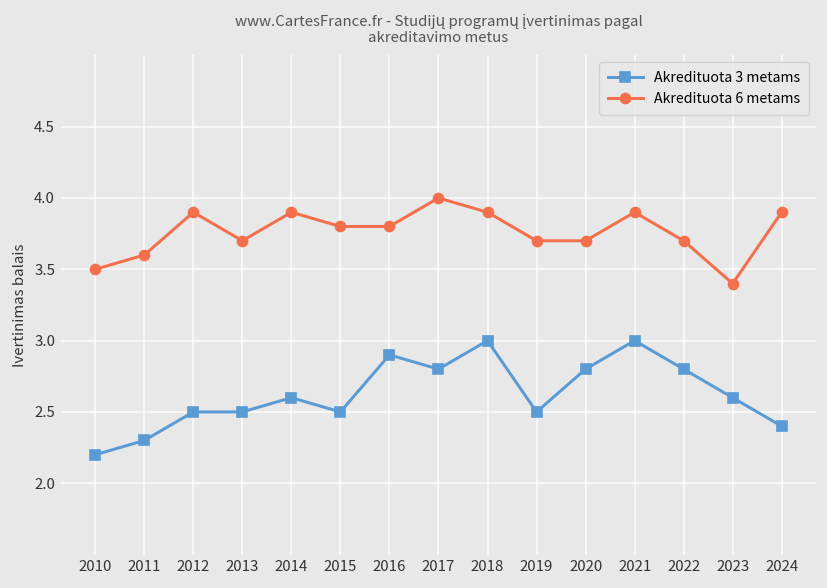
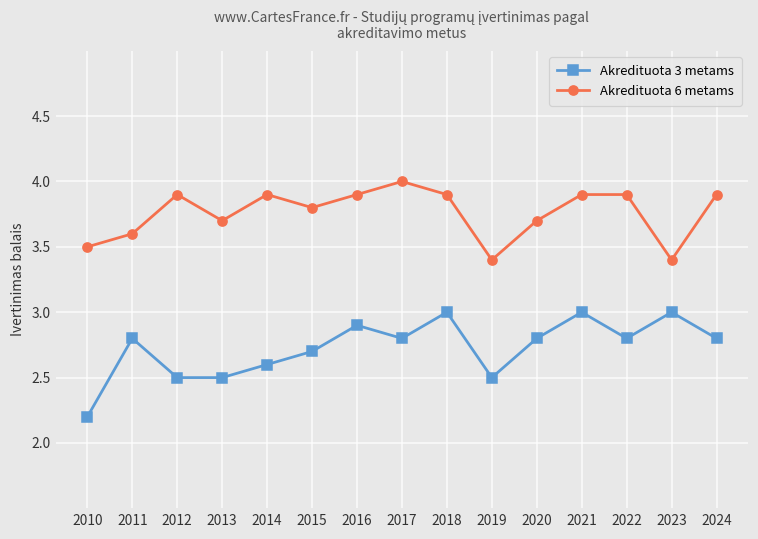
  {
    "Akredituota 3 metams": {
      "2010": 2.2,
-     "2011": 2.3,
+     "2011": 2.8,
      "2012": 2.5,
      "2013": 2.5,
      "2014": 2.6,
-     "2015": 2.5,
+     "2015": 2.7,
      "2016": 2.9,
      "2017": 2.8,
      "2018": 3.0,
      "2019": 2.5,
      "2020": 2.8,
      "2021": 3.0,
      "2022": 2.8,
-     "2023": 2.6,
-     "2024": 2.4
+     "2023": 3.0,
+     "2024": 2.8
    },
    "Akredituota 6 metams": {
      "2010": 3.5,
      "2011": 3.6,
      "2012": 3.9,
      "2013": 3.7,
      "2014": 3.9,
      "2015": 3.8,
-     "2016": 3.8,
+     "2016": 3.9,
      "2017": 4.0,
      "2018": 3.9,
-     "2019": 3.7,
+     "2019": 3.4,
      "2020": 3.7,
      "2021": 3.9,
-     "2022": 3.7,
+     "2022": 3.9,
      "2023": 3.4,
      "2024": 3.9
    }
  }
